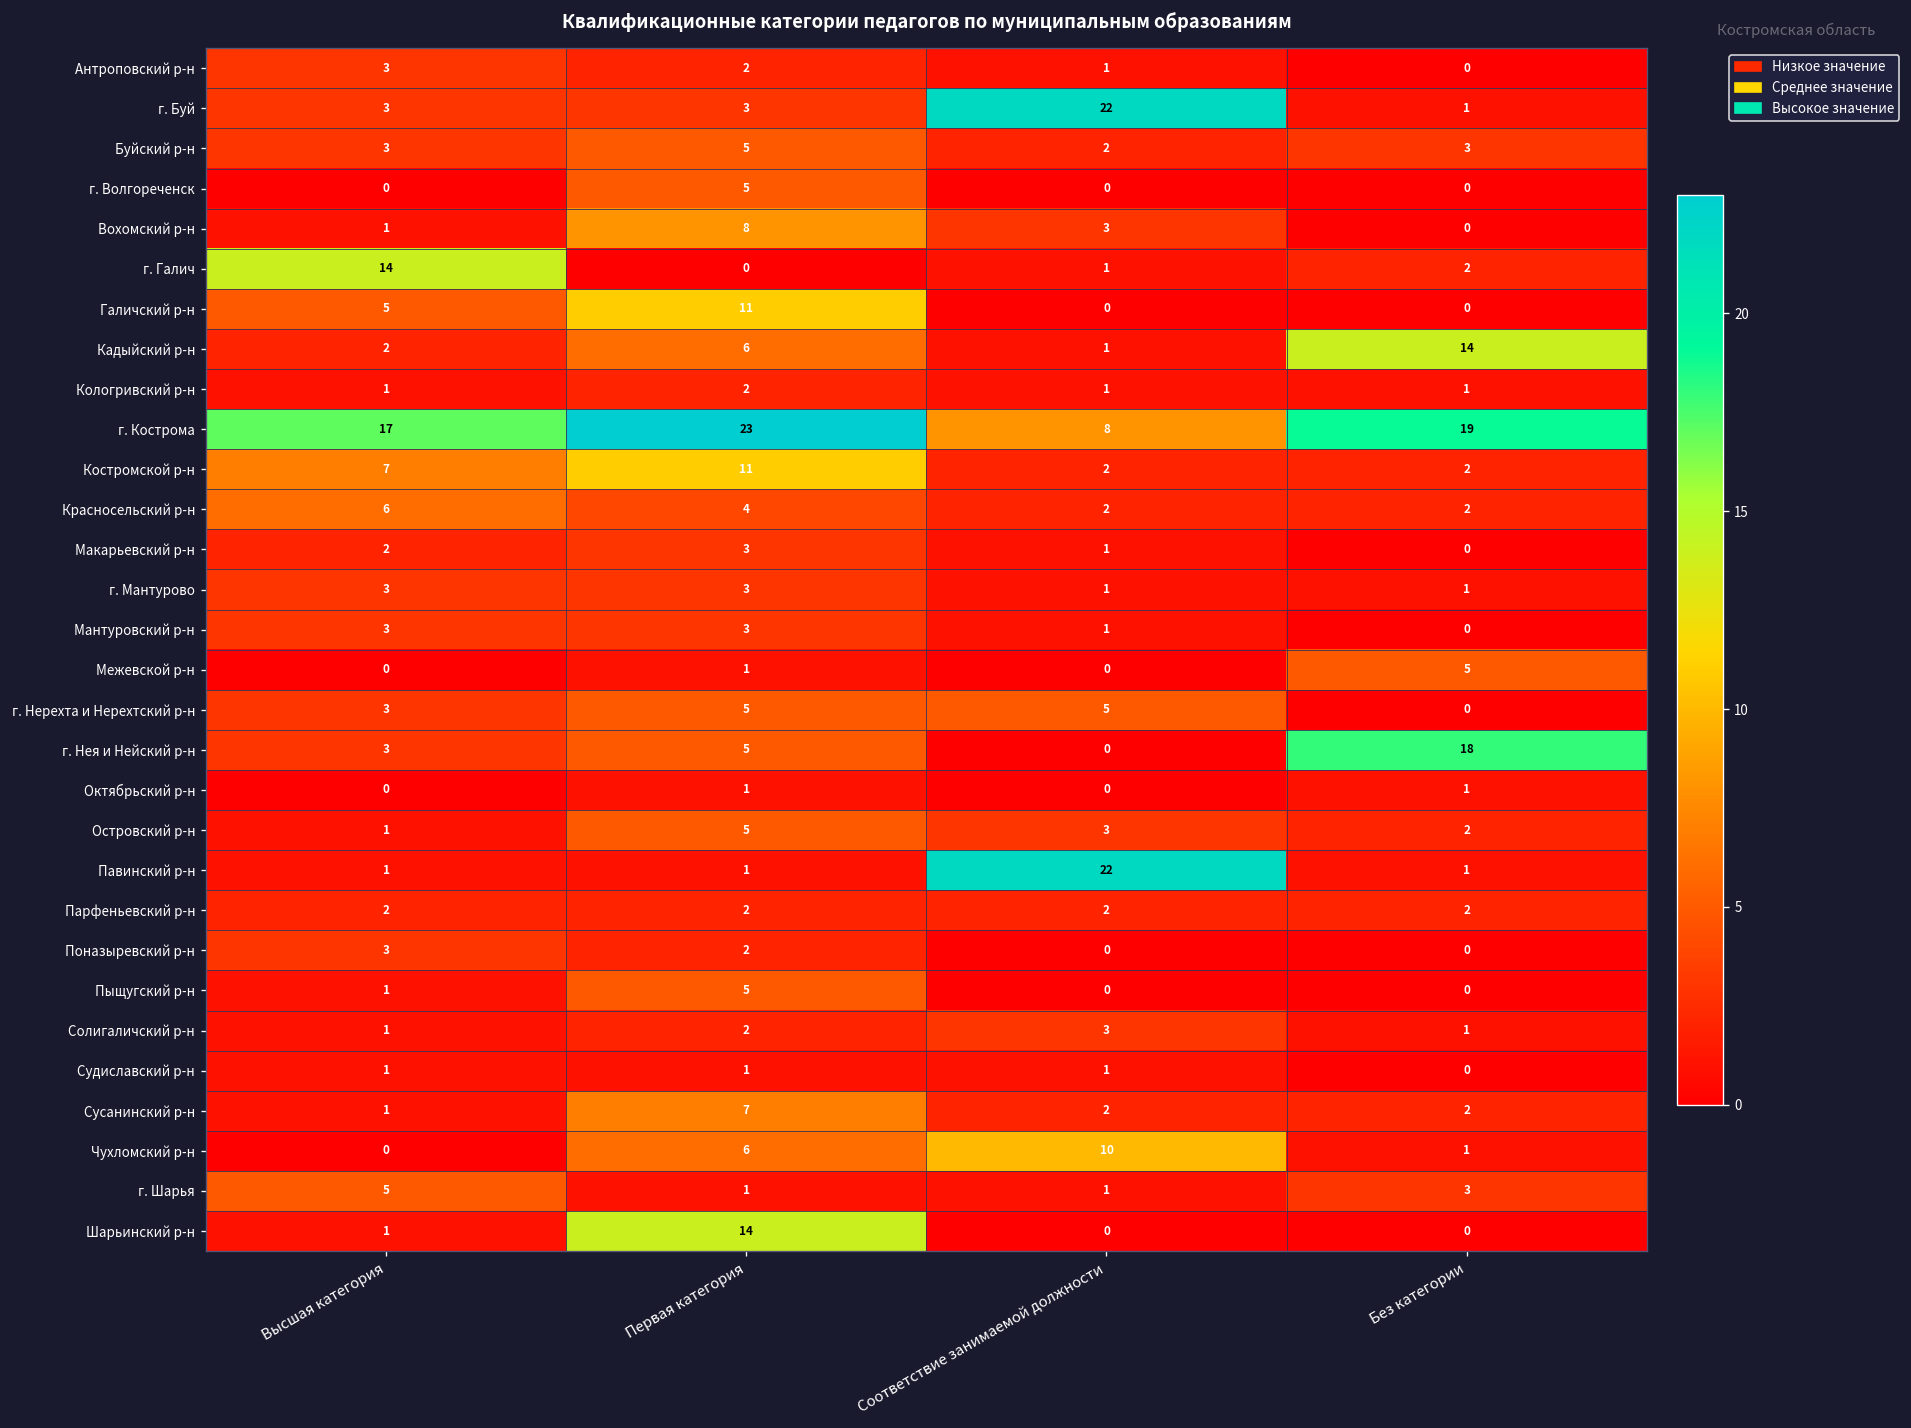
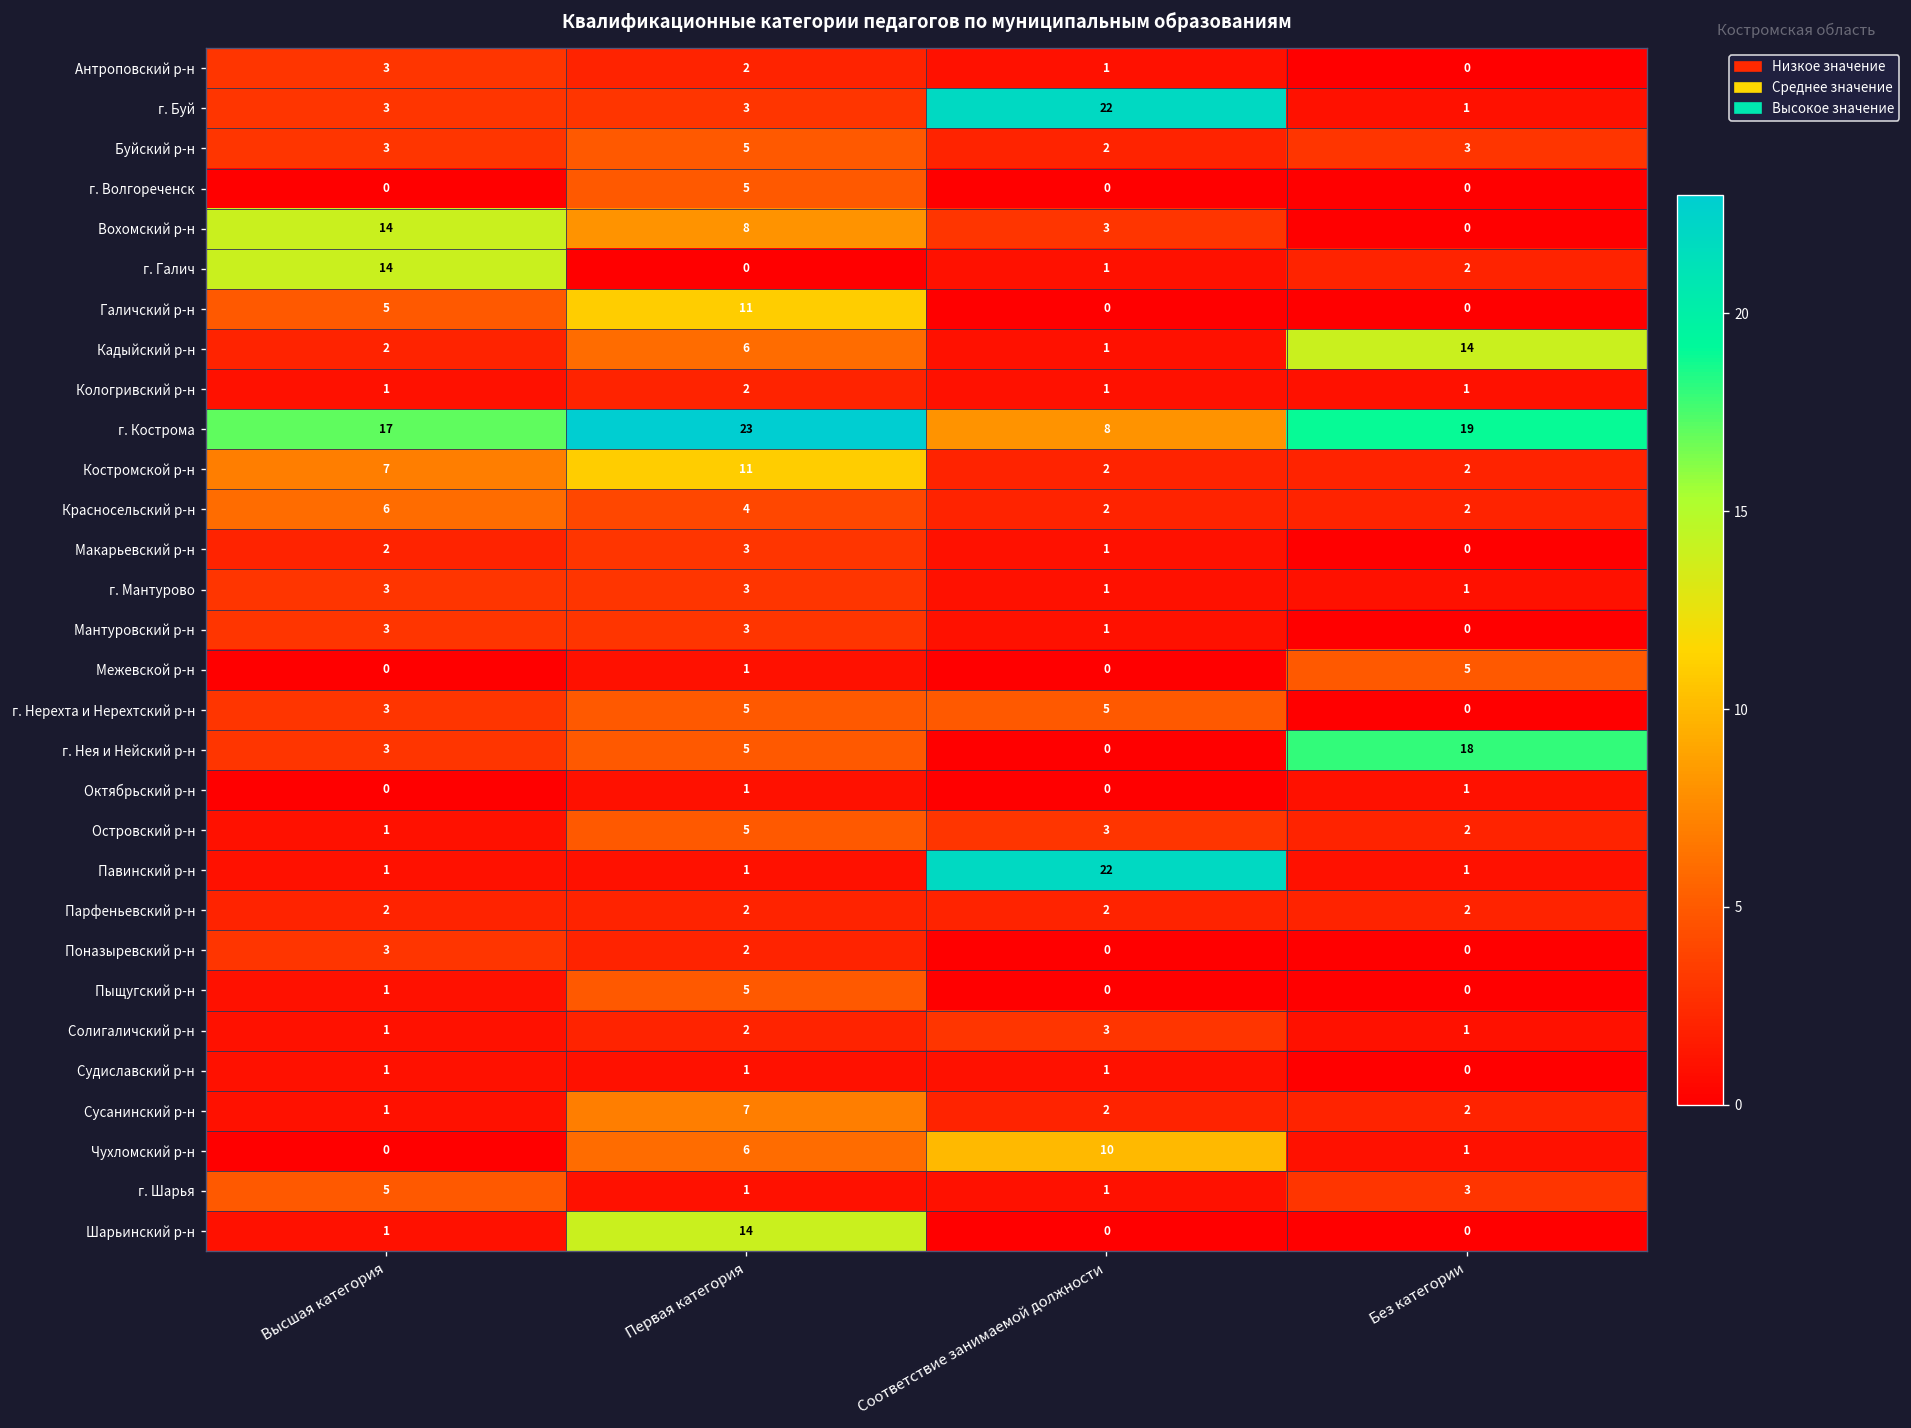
  {
    "Антроповский р-н": {
      "Высшая категория": 3,
      "Первая категория": 2,
      "Соответствие занимаемой должности": 1,
      "Без категории": 0
    },
    "г. Буй": {
      "Высшая категория": 3,
      "Первая категория": 3,
      "Соответствие занимаемой должности": 22,
      "Без категории": 1
    },
    "Буйский р-н": {
      "Высшая категория": 3,
      "Первая категория": 5,
      "Соответствие занимаемой должности": 2,
      "Без категории": 3
    },
    "г. Волгореченск": {
      "Высшая категория": 0,
      "Первая категория": 5,
      "Соответствие занимаемой должности": 0,
      "Без категории": 0
    },
    "Вохомский р-н": {
-     "Высшая категория": 1,
+     "Высшая категория": 14,
      "Первая категория": 8,
      "Соответствие занимаемой должности": 3,
      "Без категории": 0
    },
    "г. Галич": {
      "Высшая категория": 14,
      "Первая категория": 0,
      "Соответствие занимаемой должности": 1,
      "Без категории": 2
    },
    "Галичский р-н": {
      "Высшая категория": 5,
      "Первая категория": 11,
      "Соответствие занимаемой должности": 0,
      "Без категории": 0
    },
    "Кадыйский р-н": {
      "Высшая категория": 2,
      "Первая категория": 6,
      "Соответствие занимаемой должности": 1,
      "Без категории": 14
    },
    "Кологривский р-н": {
      "Высшая категория": 1,
      "Первая категория": 2,
      "Соответствие занимаемой должности": 1,
      "Без категории": 1
    },
    "г. Кострома": {
      "Высшая категория": 17,
      "Первая категория": 23,
      "Соответствие занимаемой должности": 8,
      "Без категории": 19
    },
    "Костромской р-н": {
      "Высшая категория": 7,
      "Первая категория": 11,
      "Соответствие занимаемой должности": 2,
      "Без категории": 2
    },
    "Красносельский р-н": {
      "Высшая категория": 6,
      "Первая категория": 4,
      "Соответствие занимаемой должности": 2,
      "Без категории": 2
    },
    "Макарьевский р-н": {
      "Высшая категория": 2,
      "Первая категория": 3,
      "Соответствие занимаемой должности": 1,
      "Без категории": 0
    },
    "г. Мантурово": {
      "Высшая категория": 3,
      "Первая категория": 3,
      "Соответствие занимаемой должности": 1,
      "Без категории": 1
    },
    "Мантуровский р-н": {
      "Высшая категория": 3,
      "Первая категория": 3,
      "Соответствие занимаемой должности": 1,
      "Без категории": 0
    },
    "Межевской р-н": {
      "Высшая категория": 0,
      "Первая категория": 1,
      "Соответствие занимаемой должности": 0,
      "Без категории": 5
    },
    "г. Нерехта и Нерехтский р-н": {
      "Высшая категория": 3,
      "Первая категория": 5,
      "Соответствие занимаемой должности": 5,
      "Без категории": 0
    },
    "г. Нея и Нейский р-н": {
      "Высшая категория": 3,
      "Первая категория": 5,
      "Соответствие занимаемой должности": 0,
      "Без категории": 18
    },
    "Октябрьский р-н": {
      "Высшая категория": 0,
      "Первая категория": 1,
      "Соответствие занимаемой должности": 0,
      "Без категории": 1
    },
    "Островский р-н": {
      "Высшая категория": 1,
      "Первая категория": 5,
      "Соответствие занимаемой должности": 3,
      "Без категории": 2
    },
    "Павинский р-н": {
      "Высшая категория": 1,
      "Первая категория": 1,
      "Соответствие занимаемой должности": 22,
      "Без категории": 1
    },
    "Парфеньевский р-н": {
      "Высшая категория": 2,
      "Первая категория": 2,
      "Соответствие занимаемой должности": 2,
      "Без категории": 2
    },
    "Поназыревский р-н": {
      "Высшая категория": 3,
      "Первая категория": 2,
      "Соответствие занимаемой должности": 0,
      "Без категории": 0
    },
    "Пыщугский р-н": {
      "Высшая категория": 1,
      "Первая категория": 5,
      "Соответствие занимаемой должности": 0,
      "Без категории": 0
    },
    "Солигаличский р-н": {
      "Высшая категория": 1,
      "Первая категория": 2,
      "Соответствие занимаемой должности": 3,
      "Без категории": 1
    },
    "Судиславский р-н": {
      "Высшая категория": 1,
      "Первая категория": 1,
      "Соответствие занимаемой должности": 1,
      "Без категории": 0
    },
    "Сусанинский р-н": {
      "Высшая категория": 1,
      "Первая категория": 7,
      "Соответствие занимаемой должности": 2,
      "Без категории": 2
    },
    "Чухломский р-н": {
      "Высшая категория": 0,
      "Первая категория": 6,
      "Соответствие занимаемой должности": 10,
      "Без категории": 1
    },
    "г. Шарья": {
      "Высшая категория": 5,
      "Первая категория": 1,
      "Соответствие занимаемой должности": 1,
      "Без категории": 3
    },
    "Шарьинский р-н": {
      "Высшая категория": 1,
      "Первая категория": 14,
      "Соответствие занимаемой должности": 0,
      "Без категории": 0
    }
  }
